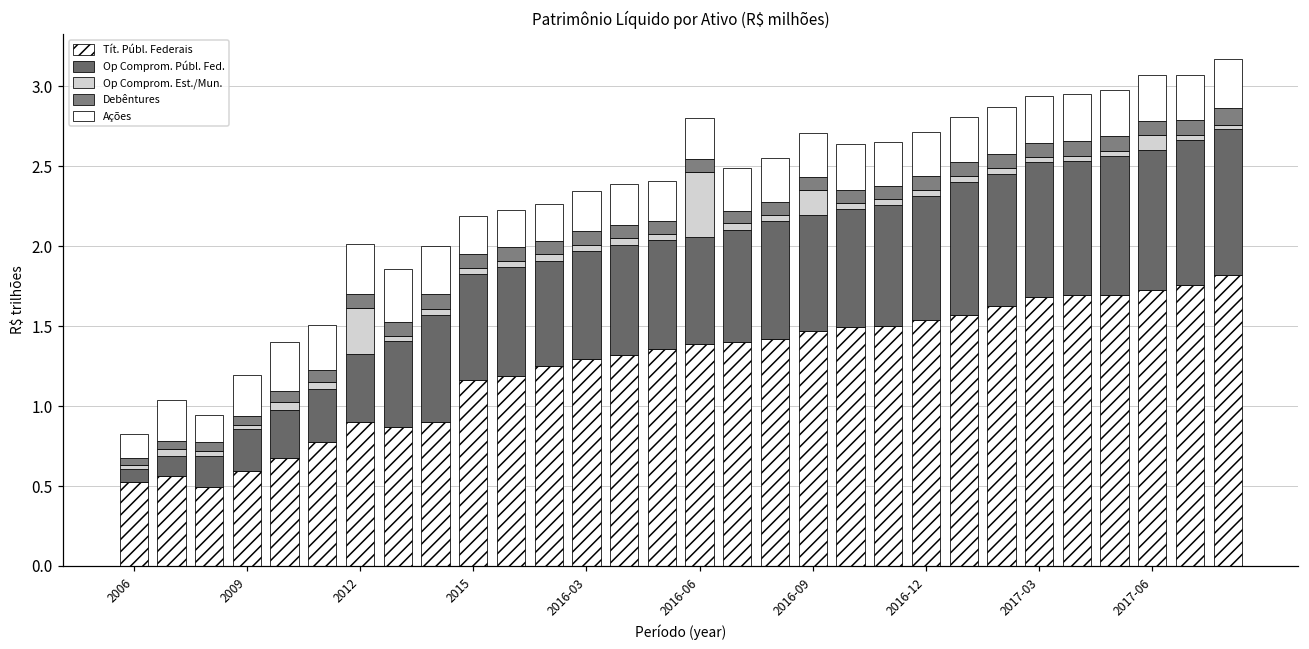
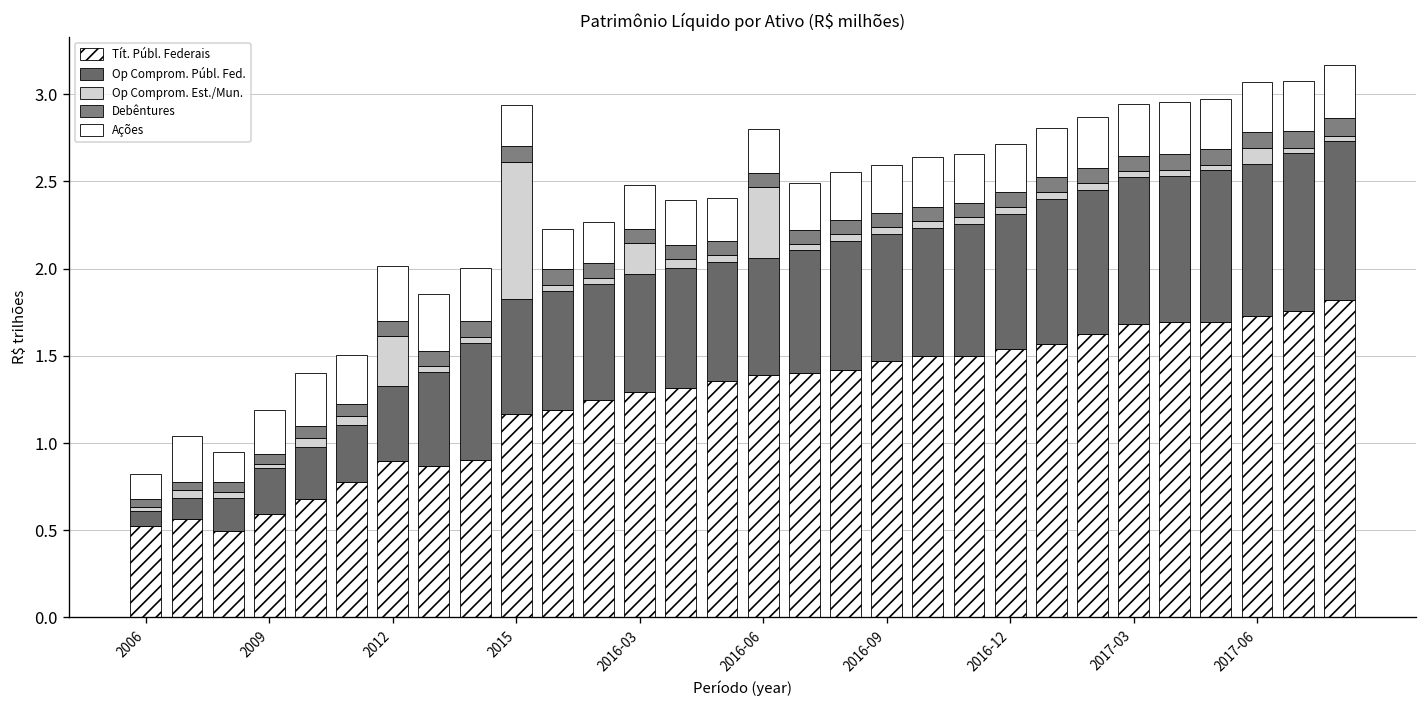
  {
    "Op Comprom. Est./Mun.": {
      "2006": 0.02,
      "2009": 0.03,
      "2012": 0.29,
-     "2015": 0.04,
-     "2016-03": 0.04,
+     "2015": 0.79,
+     "2016-03": 0.18,
      "2016-06": 0.41,
-     "2016-09": 0.15,
+     "2016-09": 0.04,
      "2016-12": 0.04,
      "2017-03": 0.03,
      "2017-06": 0.09
    }
  }
